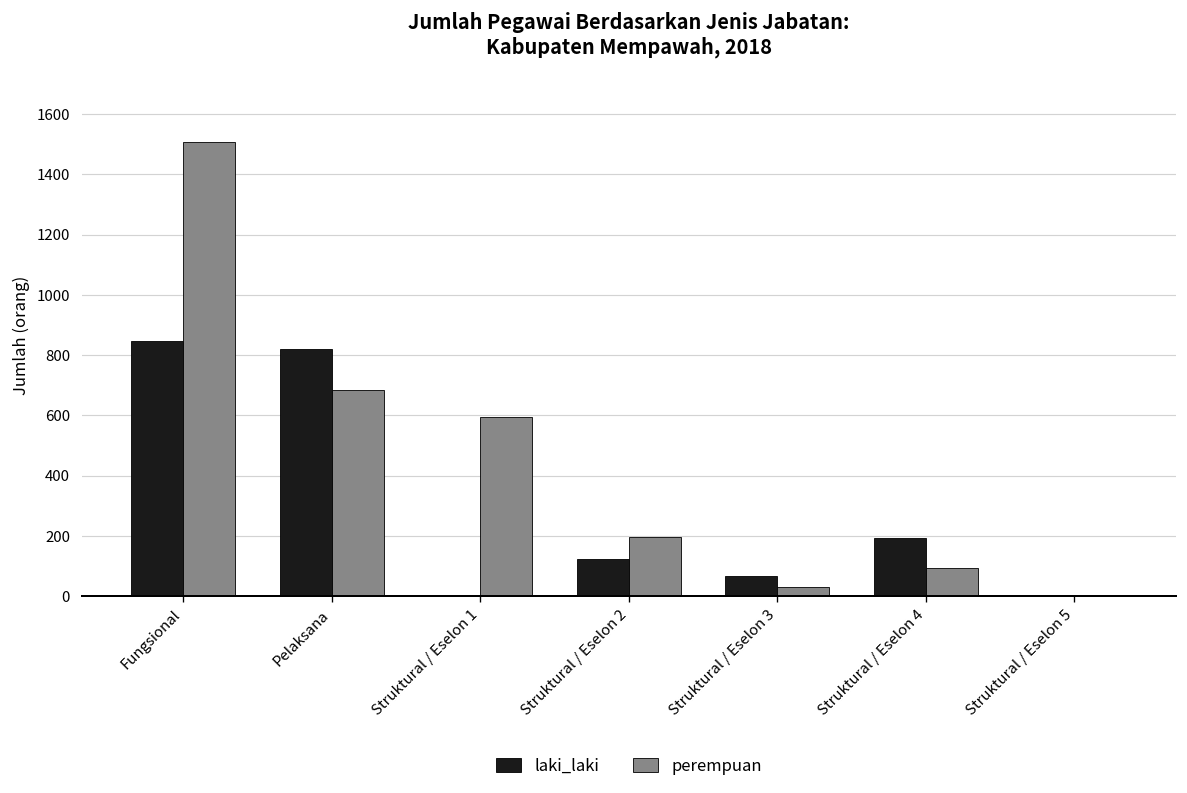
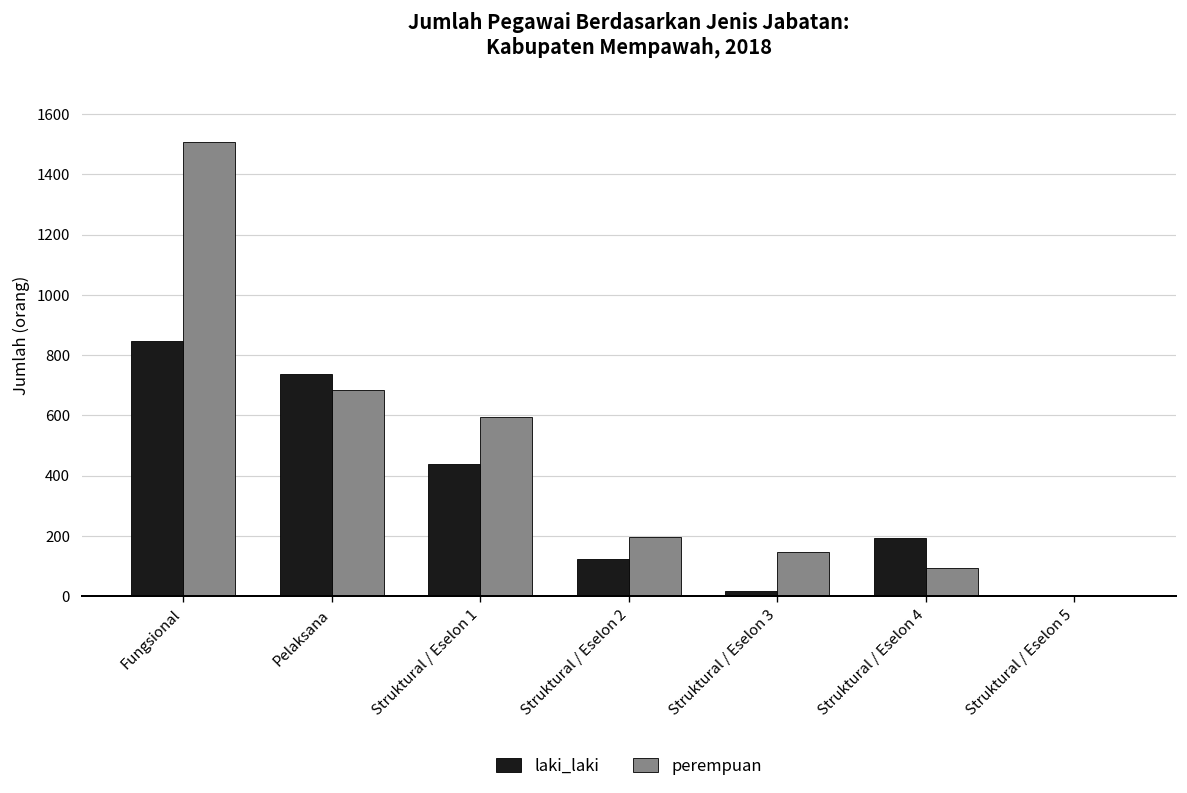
  {
    "laki_laki": {
      "Fungsional": 850,
-     "Pelaksana": 820,
-     "Struktural / Eselon 1": 0,
+     "Pelaksana": 740,
+     "Struktural / Eselon 1": 440,
      "Struktural / Eselon 2": 130,
-     "Struktural / Eselon 3": 70,
+     "Struktural / Eselon 3": 20,
      "Struktural / Eselon 4": 190,
      "Struktural / Eselon 5": 0
    },
    "perempuan": {
      "Fungsional": 1510,
      "Pelaksana": 680,
      "Struktural / Eselon 1": 600,
      "Struktural / Eselon 2": 200,
-     "Struktural / Eselon 3": 30,
+     "Struktural / Eselon 3": 150,
      "Struktural / Eselon 4": 90,
      "Struktural / Eselon 5": 0
    }
  }
